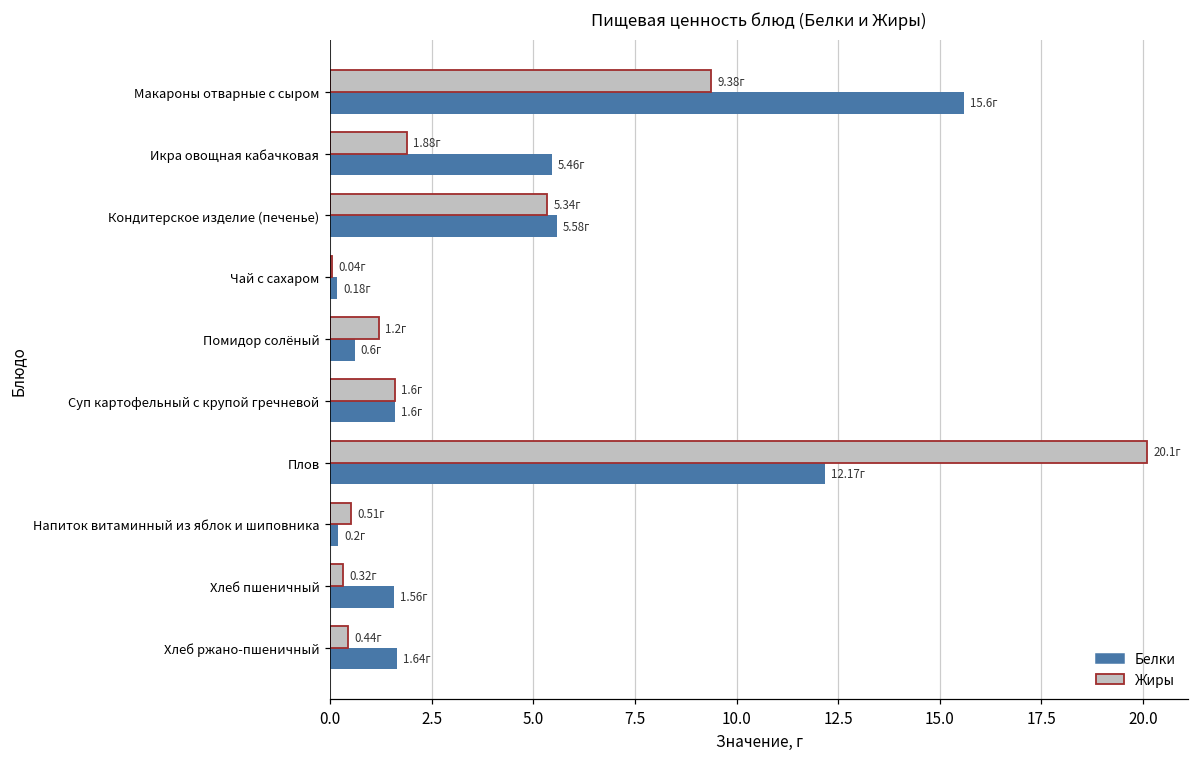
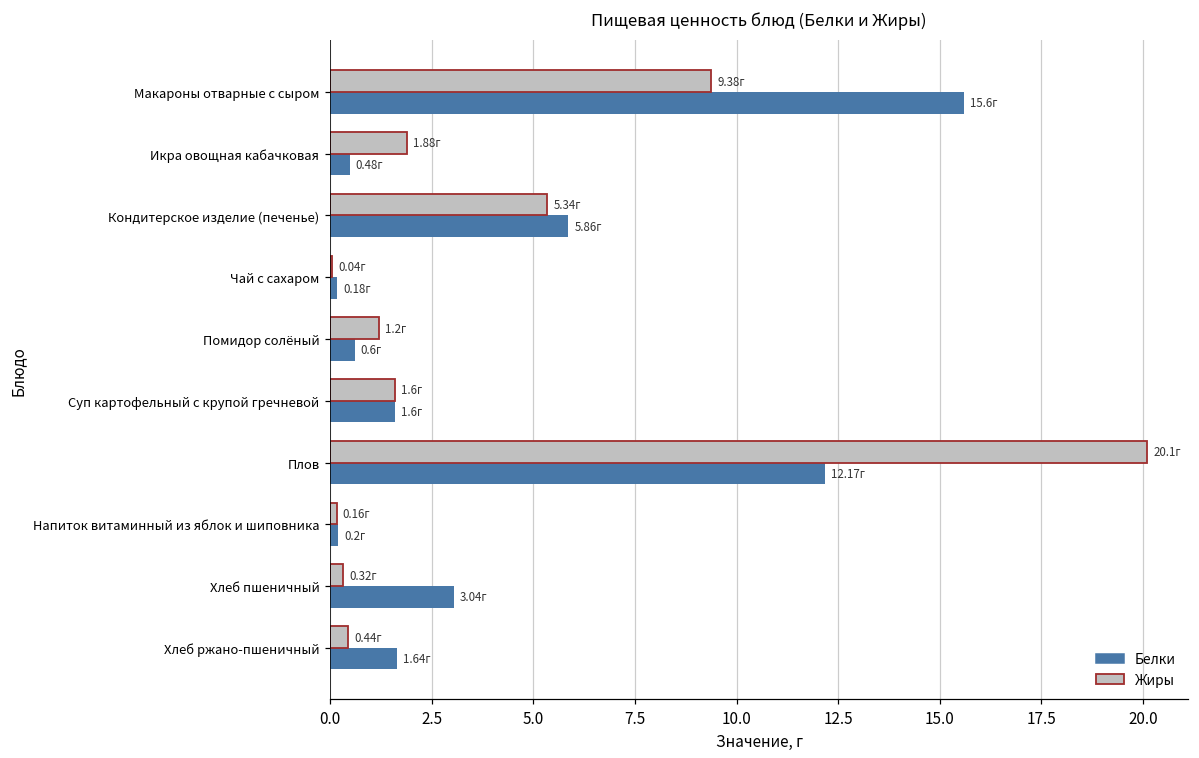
  {
    "Белки": {
      "Макароны отварные с сыром": "15.6г",
-     "Икра овощная кабачковая": "5.46г",
-     "Кондитерское изделие (печенье)": "5.58г",
+     "Икра овощная кабачковая": "0.48г",
+     "Кондитерское изделие (печенье)": "5.86г",
      "Чай с сахаром": "0.18г",
      "Помидор солёный": "0.6г",
      "Суп картофельный с крупой гречневой": "1.6г",
      "Плов": "12.17г",
      "Напиток витаминный из яблок и шиповника": "0.2г",
-     "Хлеб пшеничный": "1.56г",
+     "Хлеб пшеничный": "3.04г",
      "Хлеб ржано-пшеничный": "1.64г"
    },
    "Жиры": {
      "Макароны отварные с сыром": "9.38г",
      "Икра овощная кабачковая": "1.88г",
      "Кондитерское изделие (печенье)": "5.34г",
      "Чай с сахаром": "0.04г",
      "Помидор солёный": "1.2г",
      "Суп картофельный с крупой гречневой": "1.6г",
      "Плов": "20.1г",
-     "Напиток витаминный из яблок и шиповника": "0.51г",
+     "Напиток витаминный из яблок и шиповника": "0.16г",
      "Хлеб пшеничный": "0.32г",
      "Хлеб ржано-пшеничный": "0.44г"
    }
  }
